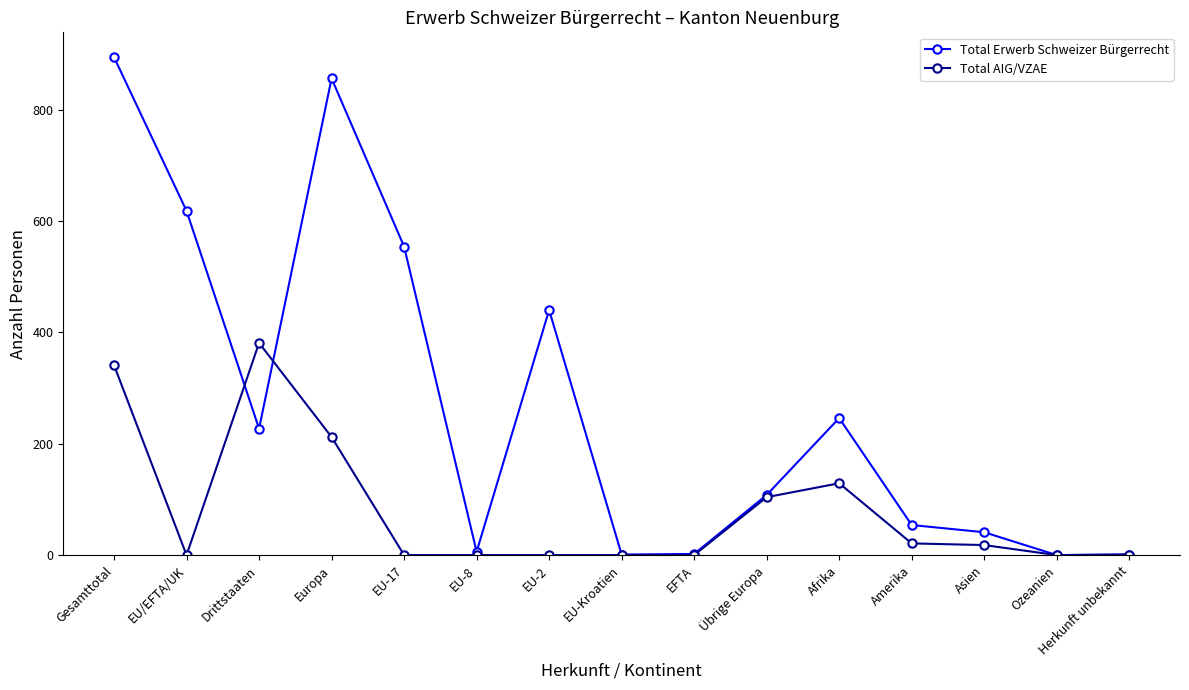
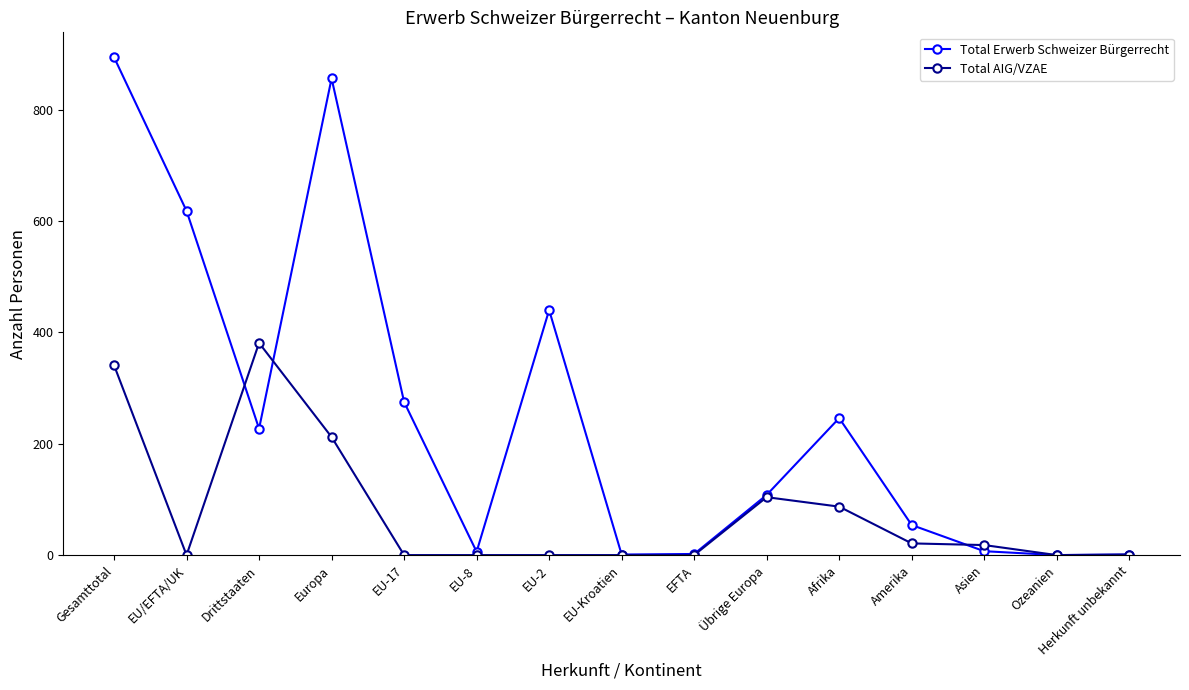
  {
    "Total Erwerb Schweizer Bürgerrecht": {
      "Gesamttotal": 890,
      "EU/EFTA/UK": 620,
      "Drittstaaten": 230,
      "Europa": 860,
-     "EU-17": 550,
+     "EU-17": 280,
      "EU-8": 10,
      "EU-2": 440,
      "Afrika": 250,
      "Amerika": 50,
-     "Asien": 40
+     "Asien": 10
    },
    "Total AIG/VZAE": {
      "Gesamttotal": 340,
      "EU/EFTA/UK": 0,
      "Drittstaaten": 380,
      "Europa": 210,
      "EU-17": 0,
      "EU-8": 0,
      "EU-2": 0,
-     "Afrika": 130,
+     "Afrika": 90,
      "Amerika": 20,
      "Asien": 20
    }
  }
